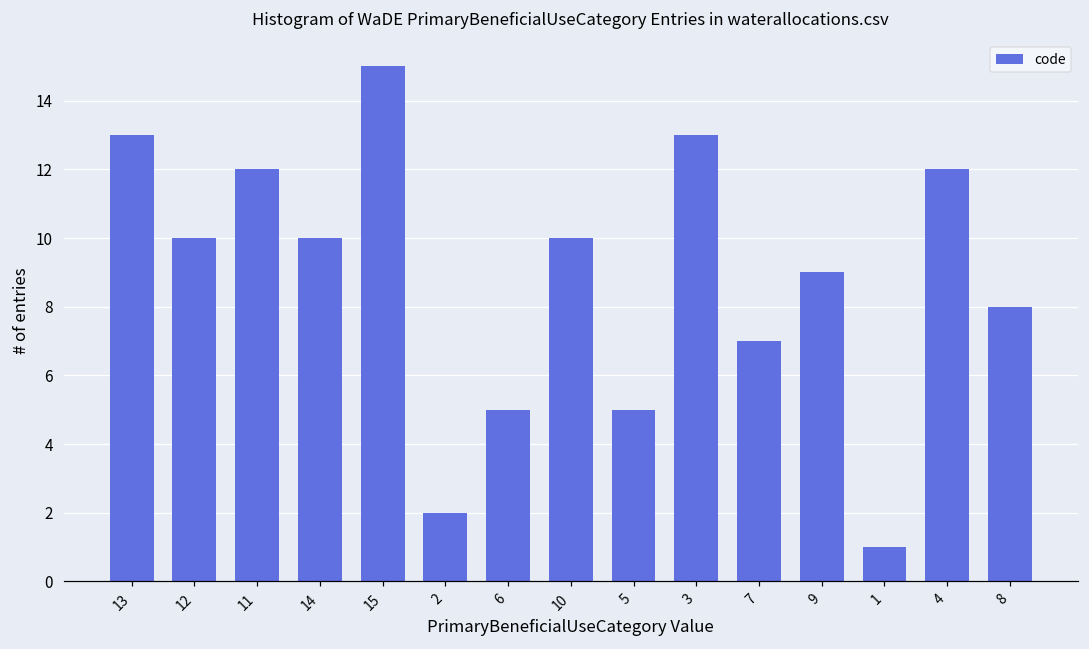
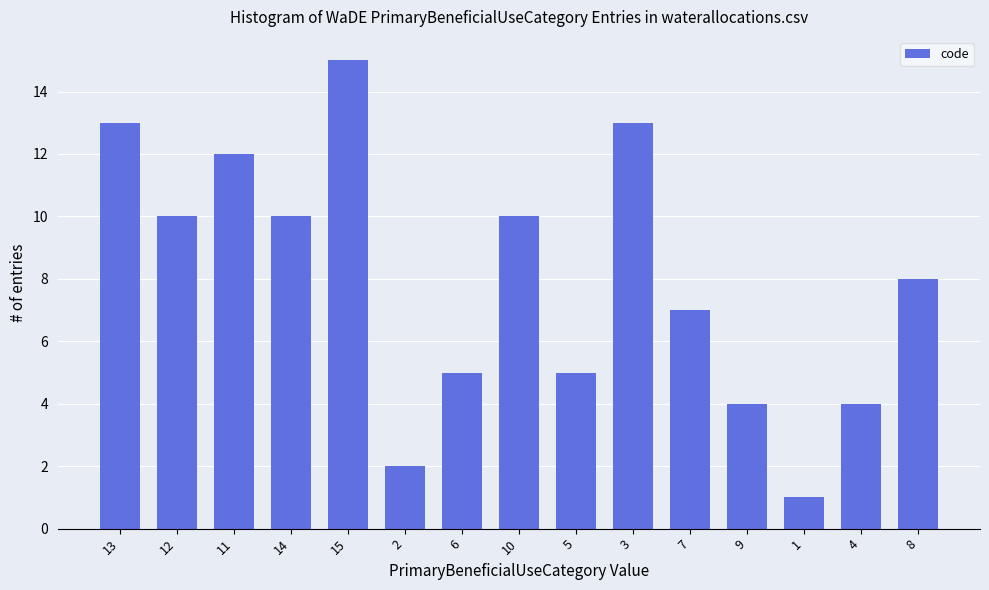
  {
    "13": 13,
    "12": 10,
    "11": 12,
    "14": 10,
    "15": 15,
    "2": 2,
    "6": 5,
    "10": 10,
    "5": 5,
    "3": 13,
    "7": 7,
-   "9": 9,
+   "9": 4,
    "1": 1,
-   "4": 12,
+   "4": 4,
    "8": 8
  }
